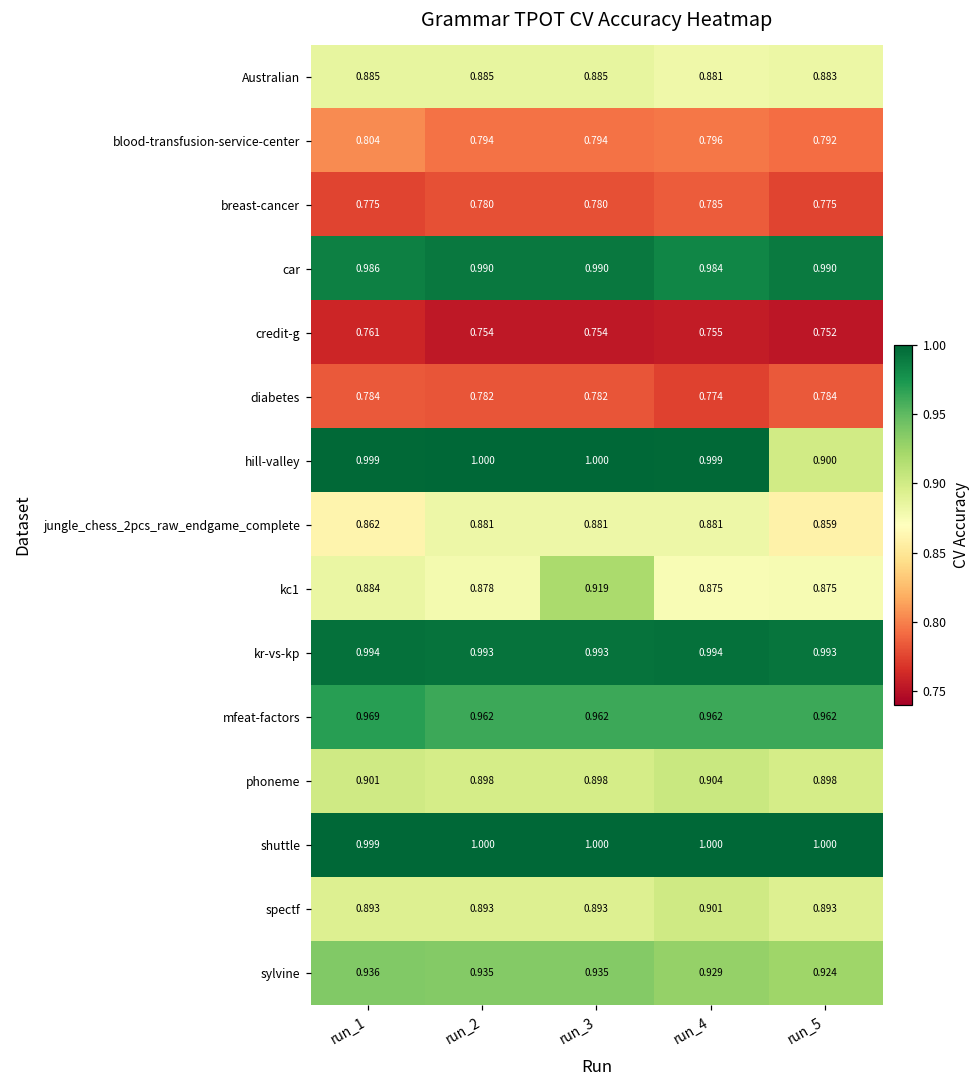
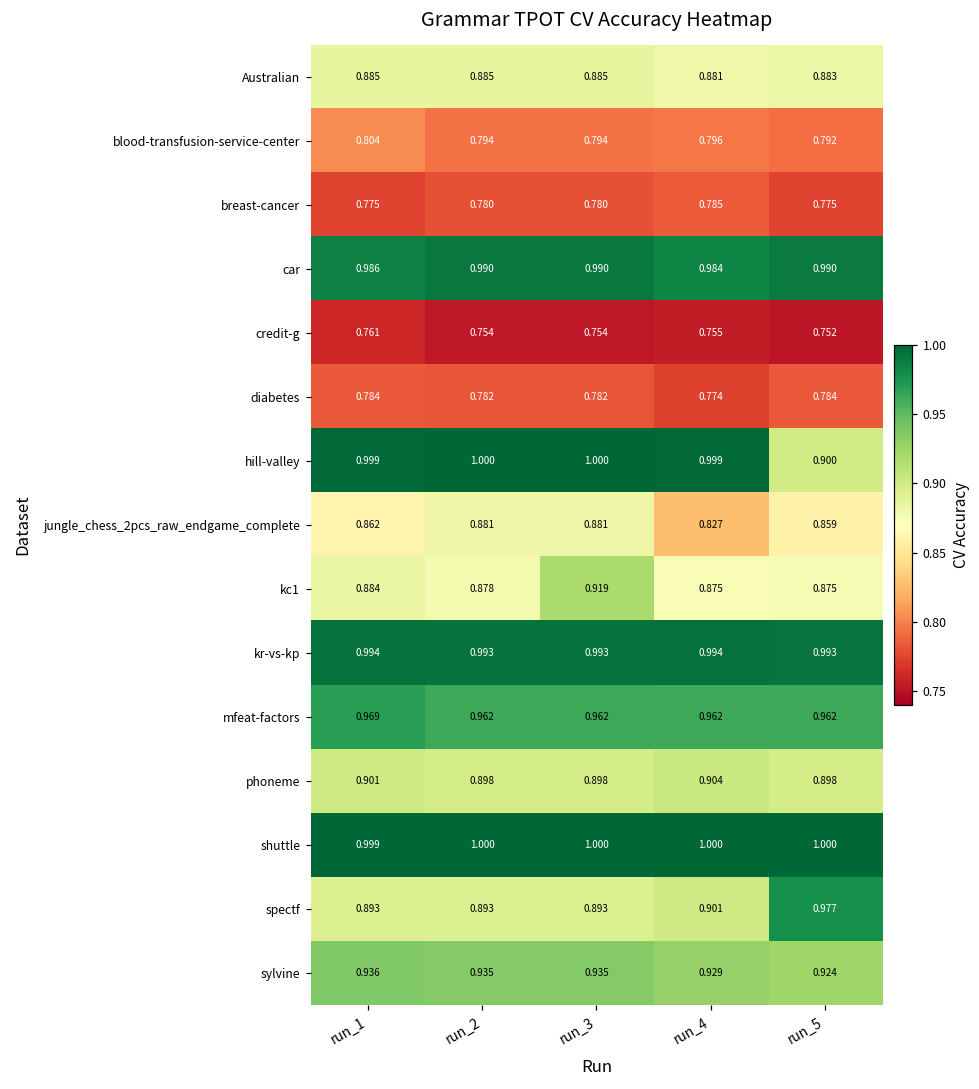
  {
    "Australian": {
      "run_1": 0.885,
      "run_2": 0.885,
      "run_3": 0.885,
      "run_4": 0.881,
      "run_5": 0.883
    },
    "blood-transfusion-service-center": {
      "run_1": 0.804,
      "run_2": 0.794,
      "run_3": 0.794,
      "run_4": 0.796,
      "run_5": 0.792
    },
    "breast-cancer": {
      "run_1": 0.775,
      "run_2": 0.780,
      "run_3": 0.780,
      "run_4": 0.785,
      "run_5": 0.775
    },
    "car": {
      "run_1": 0.986,
      "run_2": 0.990,
      "run_3": 0.990,
      "run_4": 0.984,
      "run_5": 0.990
    },
    "credit-g": {
      "run_1": 0.761,
      "run_2": 0.754,
      "run_3": 0.754,
      "run_4": 0.755,
      "run_5": 0.752
    },
    "diabetes": {
      "run_1": 0.784,
      "run_2": 0.782,
      "run_3": 0.782,
      "run_4": 0.774,
      "run_5": 0.784
    },
    "hill-valley": {
      "run_1": 0.999,
      "run_2": 1.000,
      "run_3": 1.000,
      "run_4": 0.999,
      "run_5": 0.900
    },
    "jungle_chess_2pcs_raw_endgame_complete": {
      "run_1": 0.862,
      "run_2": 0.881,
      "run_3": 0.881,
-     "run_4": 0.881,
+     "run_4": 0.827,
      "run_5": 0.859
    },
    "kc1": {
      "run_1": 0.884,
      "run_2": 0.878,
      "run_3": 0.919,
      "run_4": 0.875,
      "run_5": 0.875
    },
    "kr-vs-kp": {
      "run_1": 0.994,
      "run_2": 0.993,
      "run_3": 0.993,
      "run_4": 0.994,
      "run_5": 0.993
    },
    "mfeat-factors": {
      "run_1": 0.969,
      "run_2": 0.962,
      "run_3": 0.962,
      "run_4": 0.962,
      "run_5": 0.962
    },
    "phoneme": {
      "run_1": 0.901,
      "run_2": 0.898,
      "run_3": 0.898,
      "run_4": 0.904,
      "run_5": 0.898
    },
    "shuttle": {
      "run_1": 0.999,
      "run_2": 1.000,
      "run_3": 1.000,
      "run_4": 1.000,
      "run_5": 1.000
    },
    "spectf": {
      "run_1": 0.893,
      "run_2": 0.893,
      "run_3": 0.893,
      "run_4": 0.901,
-     "run_5": 0.893
+     "run_5": 0.977
    },
    "sylvine": {
      "run_1": 0.936,
      "run_2": 0.935,
      "run_3": 0.935,
      "run_4": 0.929,
      "run_5": 0.924
    }
  }
